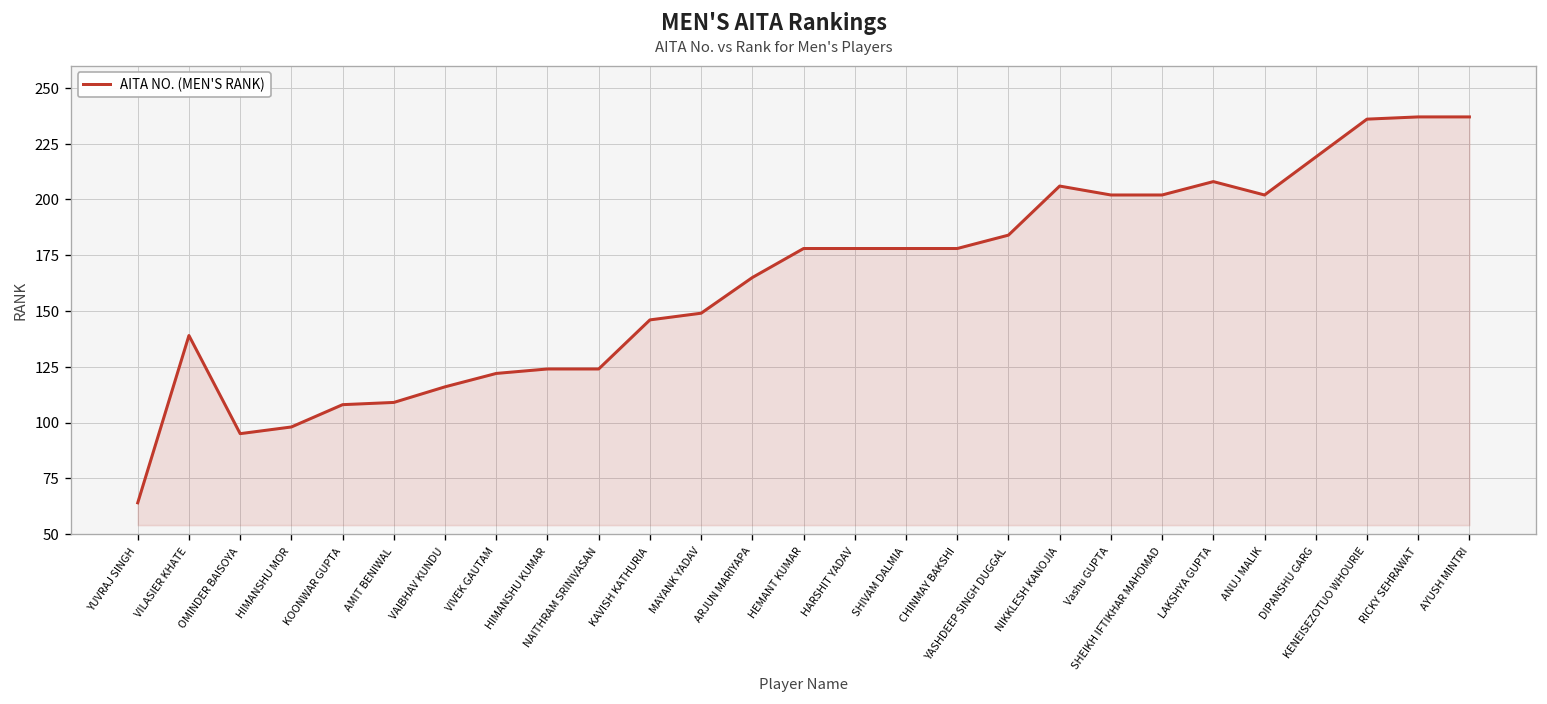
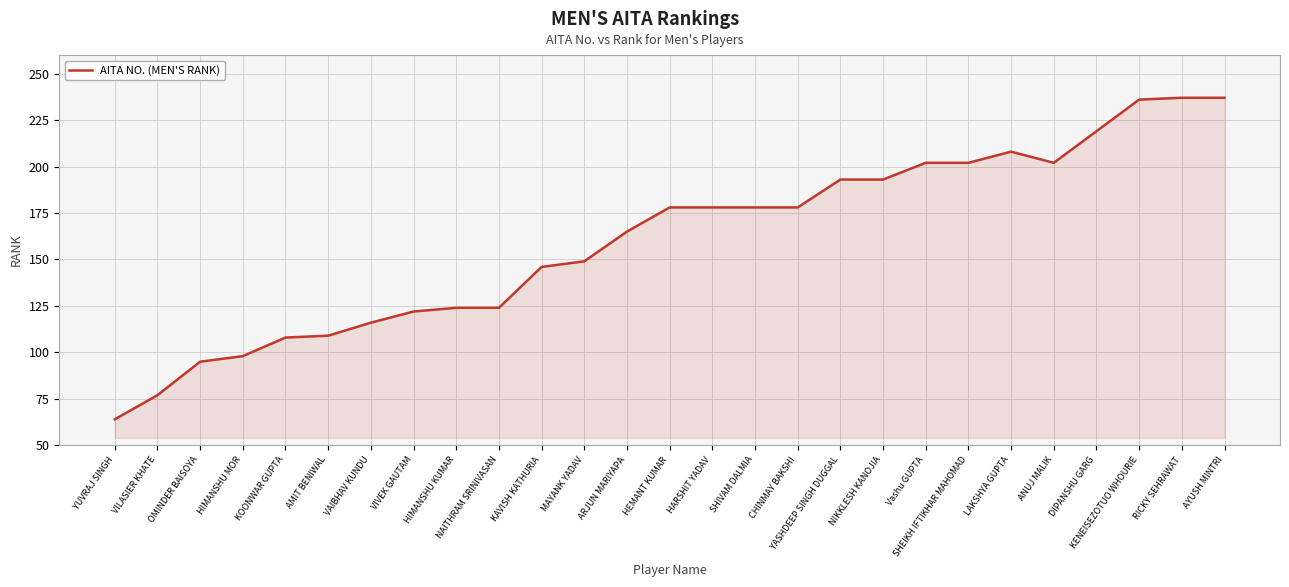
  {
    "YUVRAJ SINGH": 64,
-   "VILASIER KHATE": 139,
+   "VILASIER KHATE": 77,
    "OMINDER BAISOYA": 95,
    "HIMANSHU MOR": 98,
    "KOONWAR GUPTA": 108,
    "AMIT BENIWAL": 109,
    "VAIBHAV KUNDU": 116,
    "VIVEK GAUTAM": 122,
    "HIMANSHU KUMAR": 124,
    "NAITHRAM SRINIVASAN": 124,
    "KAVISH KATHURIA": 146,
    "MAYANK YADAV": 149,
    "ARJUN MARIYAPA": 165,
    "HEMANT KUMAR": 178,
    "HARSHIT YADAV": 178,
    "SHIVAM DALMIA": 178,
    "CHINMAY BAKSHI": 178,
-   "YASHDEEP SINGH DUGGAL": 184,
-   "NIKKLESH KANOJIA": 206,
+   "YASHDEEP SINGH DUGGAL": 193,
+   "NIKKLESH KANOJIA": 193,
    "Vashu GUPTA": 202,
    "SHEIKH IFTIKHAR MAHOMAD": 202,
    "LAKSHYA GUPTA": 208,
    "ANUJ MALIK": 202,
    "DIPANSHU GARG": 219,
    "KENEISEZOTUO WHOURIE": 236,
    "RICKY SEHRAWAT": 237,
    "AYUSH MINTRI": 237
  }
